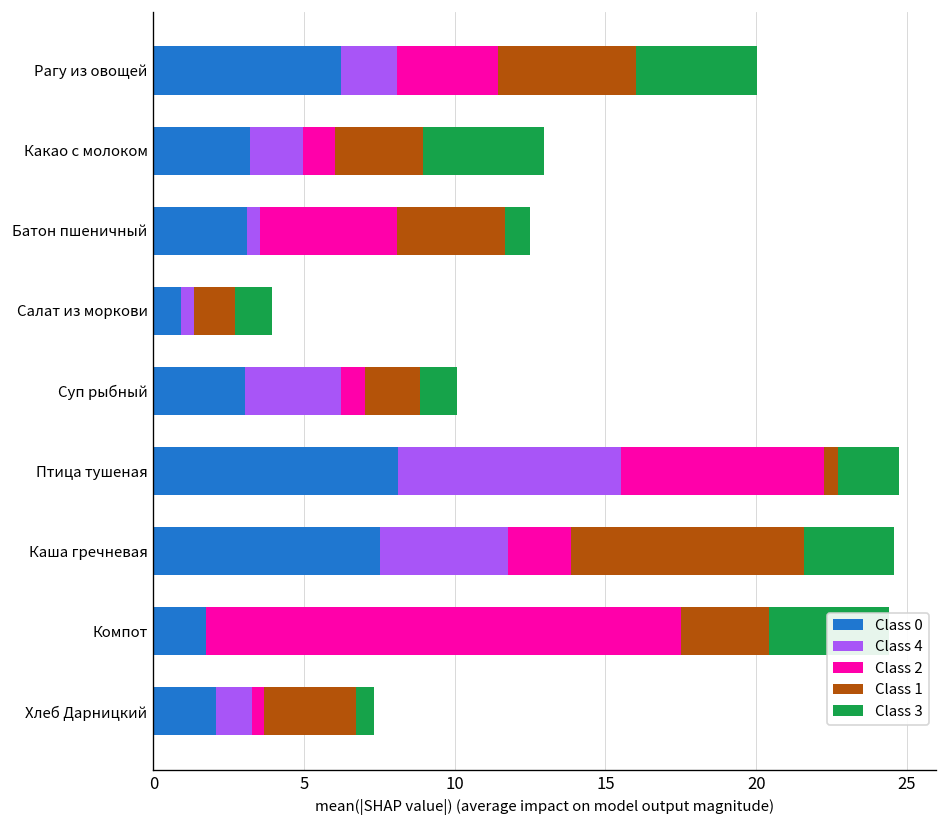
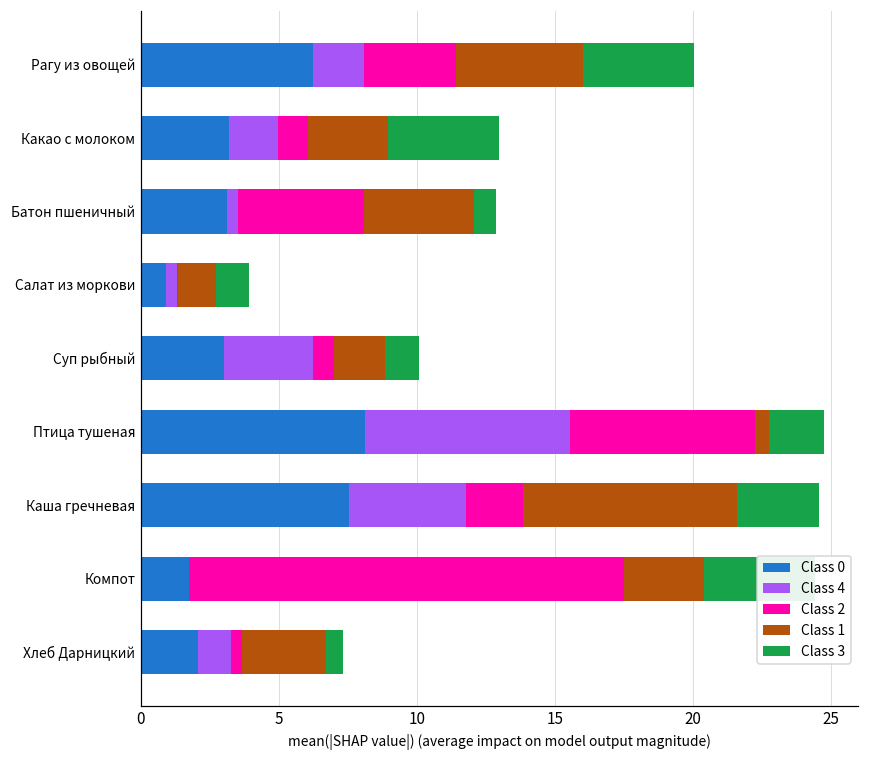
  {
    "Class 0": {
      "Рагу из овощей": 6.2,
      "Какао с молоком": 3.2,
      "Батон пшеничный": 3.1,
      "Салат из моркови": 0.9,
      "Суп рыбный": 3.0,
      "Птица тушеная": 8.1,
      "Каша гречневая": 7.5,
      "Компот": 1.7,
      "Хлеб Дарницкий": 2.1
    },
    "Class 4": {
      "Рагу из овощей": 1.8,
      "Какао с молоком": 1.8,
      "Батон пшеничный": 0.4,
      "Салат из моркови": 0.4,
      "Суп рыбный": 3.2,
      "Птица тушеная": 7.4,
      "Каша гречневая": 4.3,
      "Компот": 0.0,
      "Хлеб Дарницкий": 1.2
    },
    "Class 2": {
      "Рагу из овощей": 3.3,
      "Какао с молоком": 1.1,
      "Батон пшеничный": 4.6,
      "Суп рыбный": 0.8,
      "Птица тушеная": 6.7,
      "Каша гречневая": 2.1,
      "Компот": 15.8,
      "Хлеб Дарницкий": 0.4
    },
    "Class 1": {
      "Рагу из овощей": 4.6,
      "Какао с молоком": 2.9,
-     "Батон пшеничный": 3.6,
+     "Батон пшеничный": 4.0,
      "Салат из моркови": 1.4,
      "Суп рыбный": 1.8,
      "Птица тушеная": 0.5,
      "Каша гречневая": 7.7,
      "Компот": 2.9,
      "Хлеб Дарницкий": 3.1
    },
    "Class 3": {
      "Рагу из овощей": 4.0,
      "Какао с молоком": 4.0,
      "Батон пшеничный": 0.8,
      "Салат из моркови": 1.2,
      "Суп рыбный": 1.2,
      "Птица тушеная": 2.0,
      "Каша гречневая": 3.0,
      "Хлеб Дарницкий": 0.6
    }
  }
